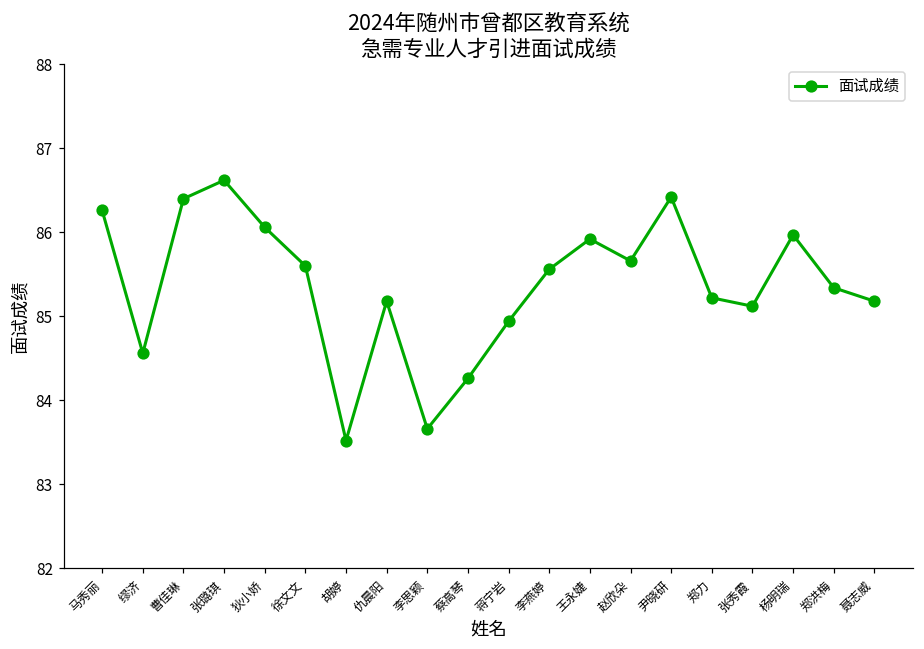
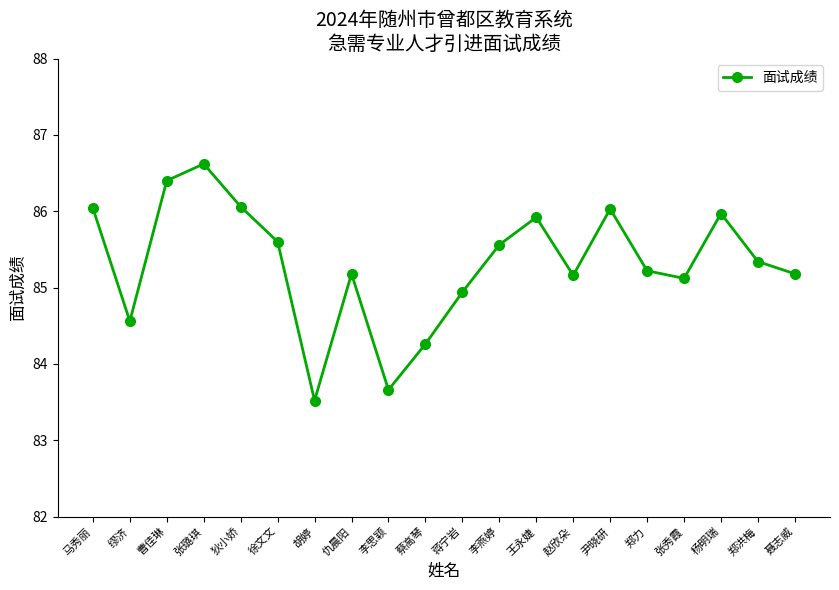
  {
-   "马秀丽": 86.3,
+   "马秀丽": 86.0,
    "缪济": 84.6,
    "曹佳琳": 86.4,
    "张璐琪": 86.6,
    "狄小娇": 86.1,
    "徐文文": 85.6,
    "胡婷": 83.5,
    "仇晨阳": 85.2,
    "李思颖": 83.7,
    "蔡高琴": 84.3,
    "蒋宁岩": 84.9,
    "李燕婷": 85.6,
    "王永婕": 85.9,
-   "赵欣朵": 85.7,
-   "尹晓研": 86.4,
+   "赵欣朵": 85.2,
+   "尹晓研": 86.0,
    "郑力": 85.2,
    "张秀霞": 85.1,
    "杨明瑞": 86.0,
    "郑洪梅": 85.3,
    "聂志威": 85.2
  }
